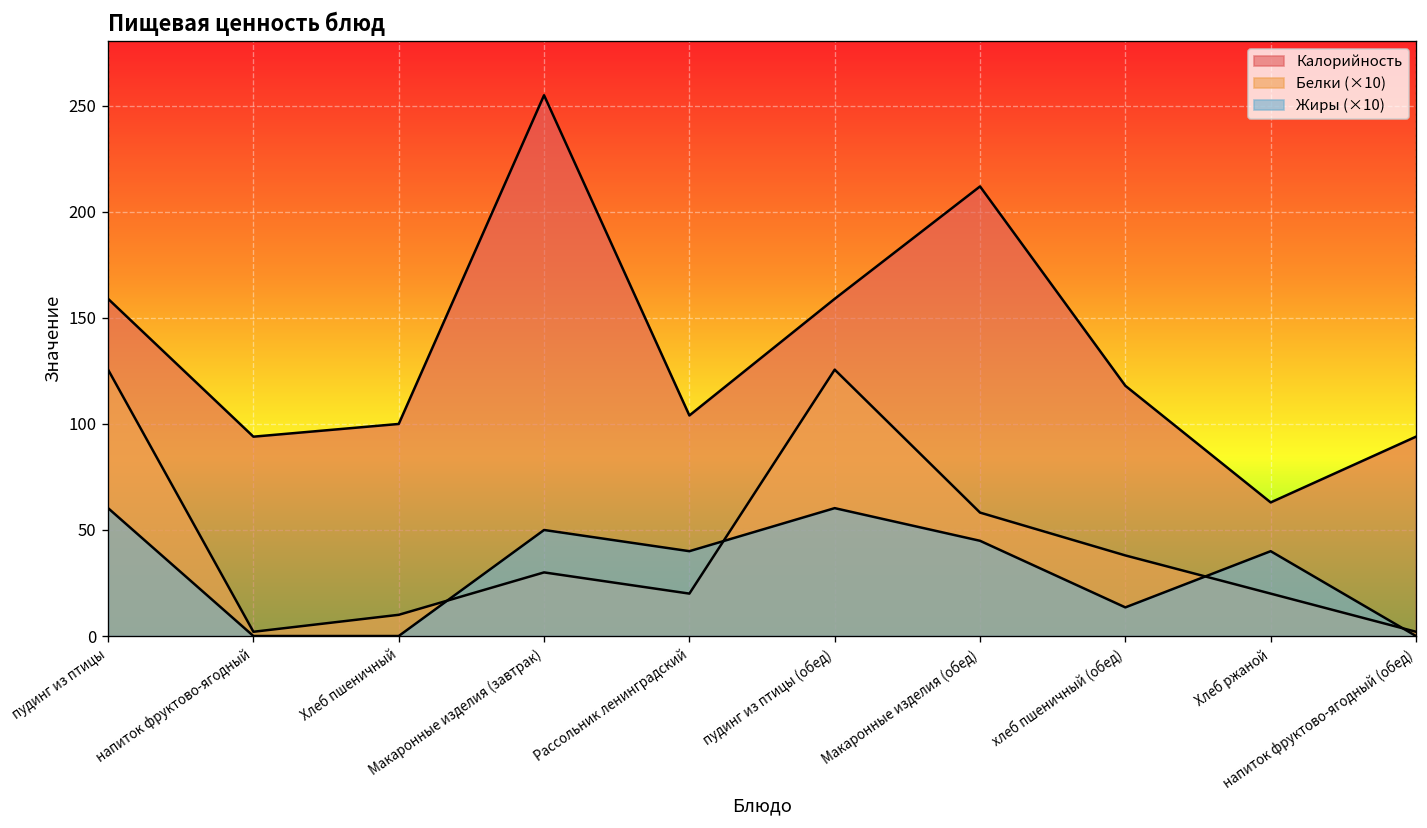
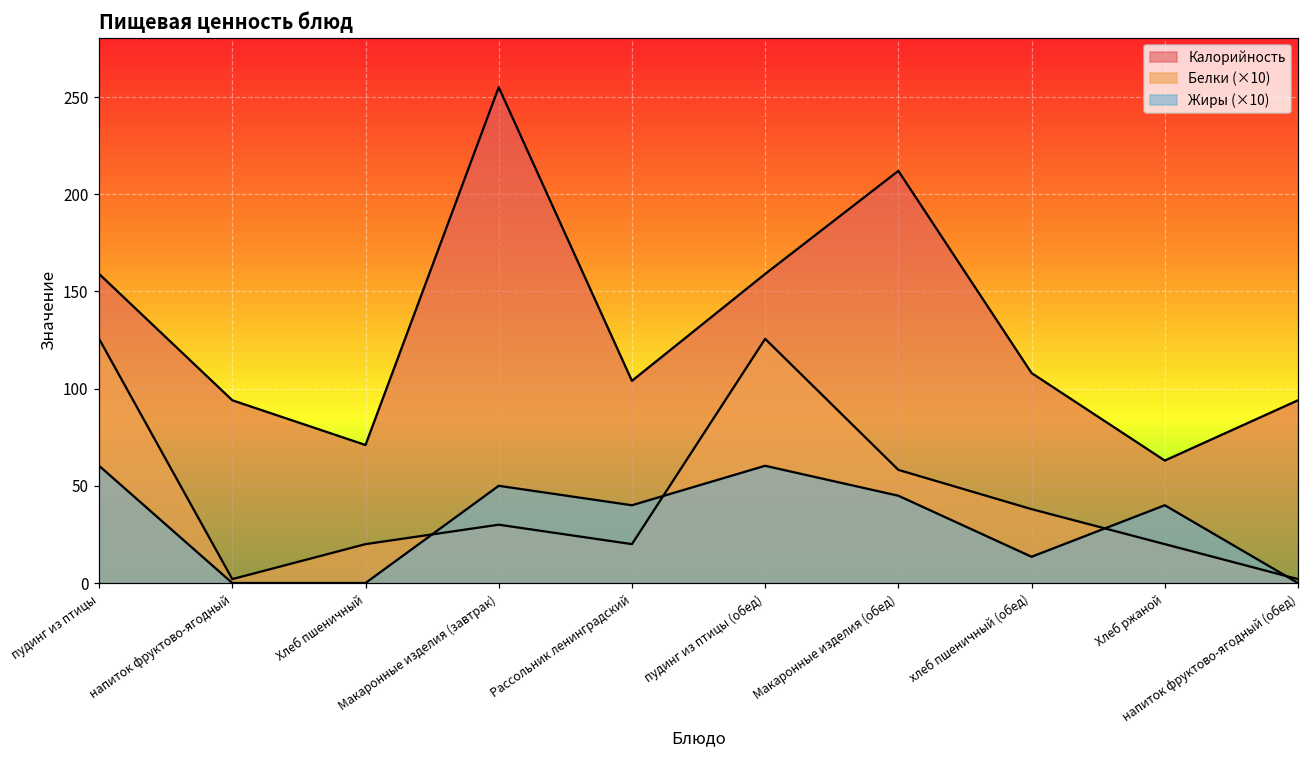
  {
    "Калорийность": {
      "пудинг из птицы": 159,
      "напиток фруктово-ягодный": 94,
-     "Хлеб пшеничный": 100,
+     "Хлеб пшеничный": 71,
      "Макаронные изделия (завтрак)": 255,
      "Рассольник ленинградский": 104,
      "пудинг из птицы (обед)": 159,
      "Макаронные изделия (обед)": 212,
-     "хлеб пшеничный (обед)": 118,
+     "хлеб пшеничный (обед)": 108,
      "Хлеб ржаной": 63,
      "напиток фруктово-ягодный (обед)": 94
    },
    "Белки (×10)": {
      "пудинг из птицы": 126,
      "напиток фруктово-ягодный": 2,
-     "Хлеб пшеничный": 10,
+     "Хлеб пшеничный": 20,
      "Макаронные изделия (завтрак)": 30,
      "Рассольник ленинградский": 20,
      "пудинг из птицы (обед)": 126,
      "Макаронные изделия (обед)": 58,
      "хлеб пшеничный (обед)": 38,
      "Хлеб ржаной": 20,
      "напиток фруктово-ягодный (обед)": 2
    },
    "Жиры (×10)": {
      "пудинг из птицы": 60,
      "напиток фруктово-ягодный": 0,
      "Хлеб пшеничный": 0,
      "Макаронные изделия (завтрак)": 50,
      "Рассольник ленинградский": 40,
      "пудинг из птицы (обед)": 60,
      "Макаронные изделия (обед)": 45,
      "хлеб пшеничный (обед)": 14,
      "Хлеб ржаной": 40,
      "напиток фруктово-ягодный (обед)": 0
    }
  }
